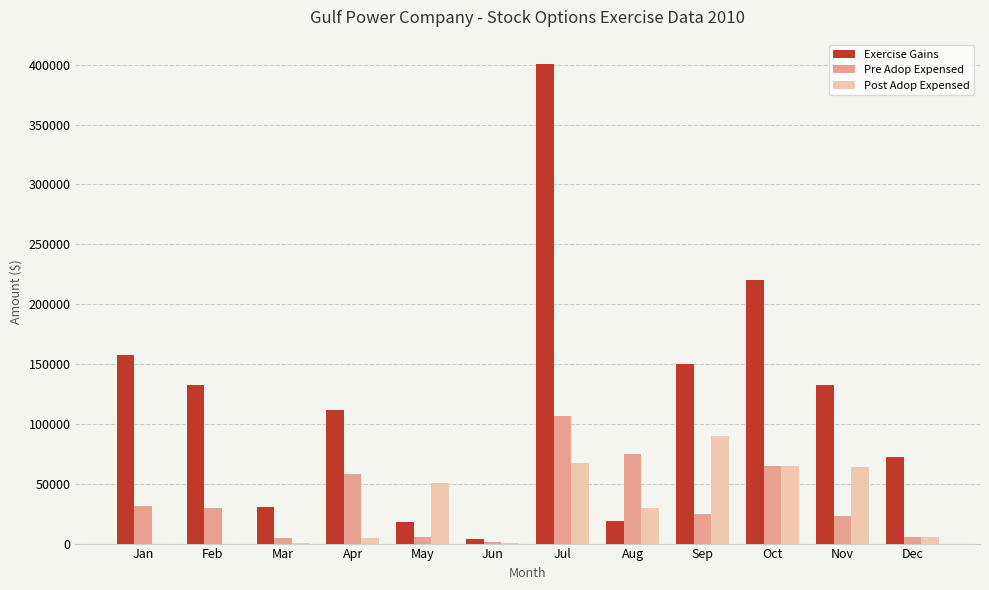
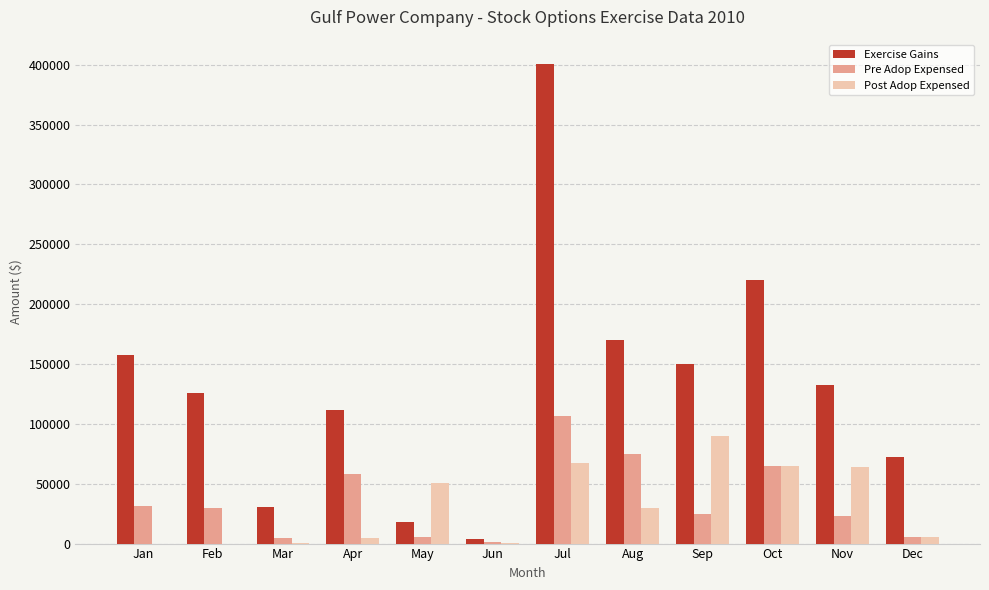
  {
    "Exercise Gains": {
      "Jan": 158000,
-     "Feb": 132000,
+     "Feb": 126000,
      "Mar": 30000,
      "Apr": 111000,
      "May": 18000,
      "Jun": 4000,
      "Jul": 401000,
-     "Aug": 19000,
+     "Aug": 170000,
      "Sep": 150000,
      "Oct": 220000,
      "Nov": 132000,
      "Dec": 72000
    }
  }
